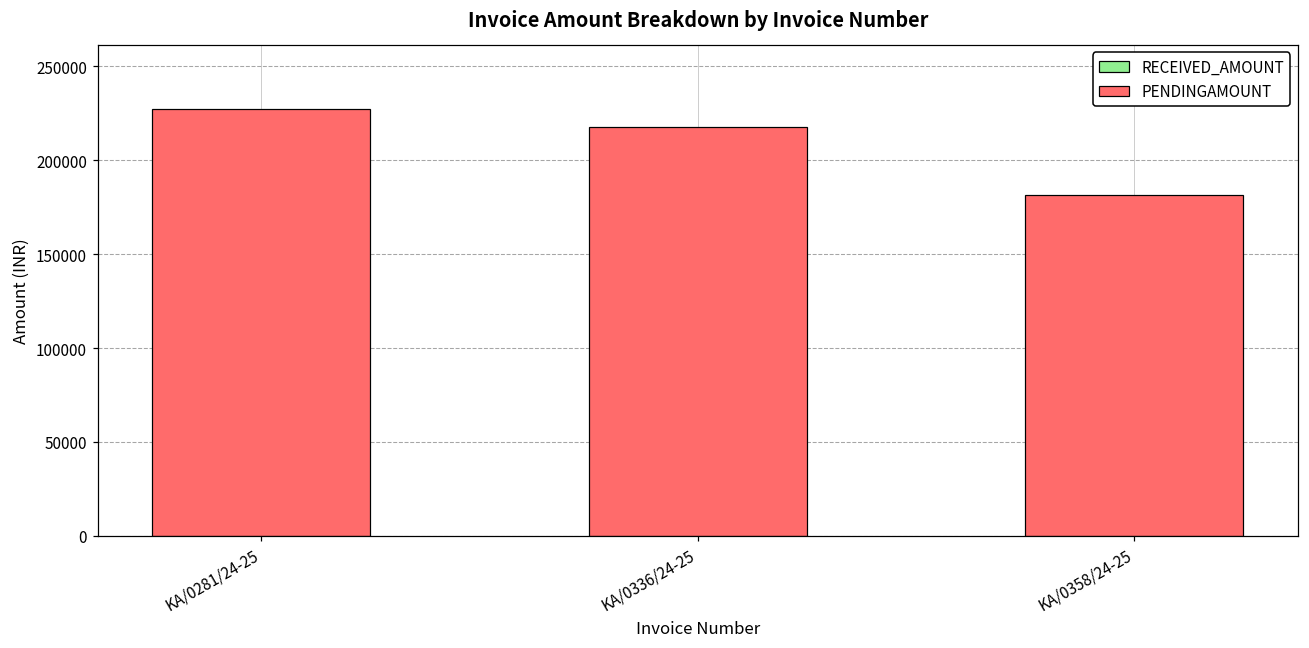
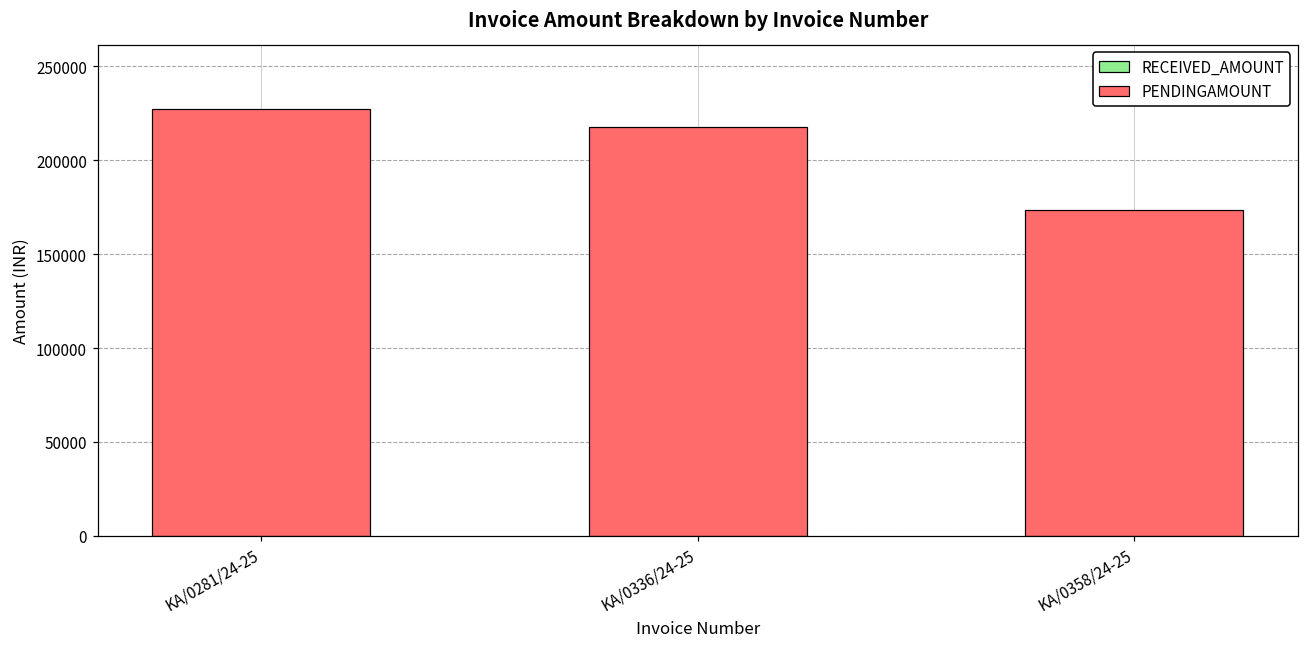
  {
    "RECEIVED_AMOUNT": {
      "KA/0281/24-25": 0,
      "KA/0336/24-25": 0,
      "KA/0358/24-25": 0
    },
    "PENDINGAMOUNT": {
      "KA/0281/24-25": 227000,
      "KA/0336/24-25": 218000,
-     "KA/0358/24-25": 182000
+     "KA/0358/24-25": 173000
    }
  }
